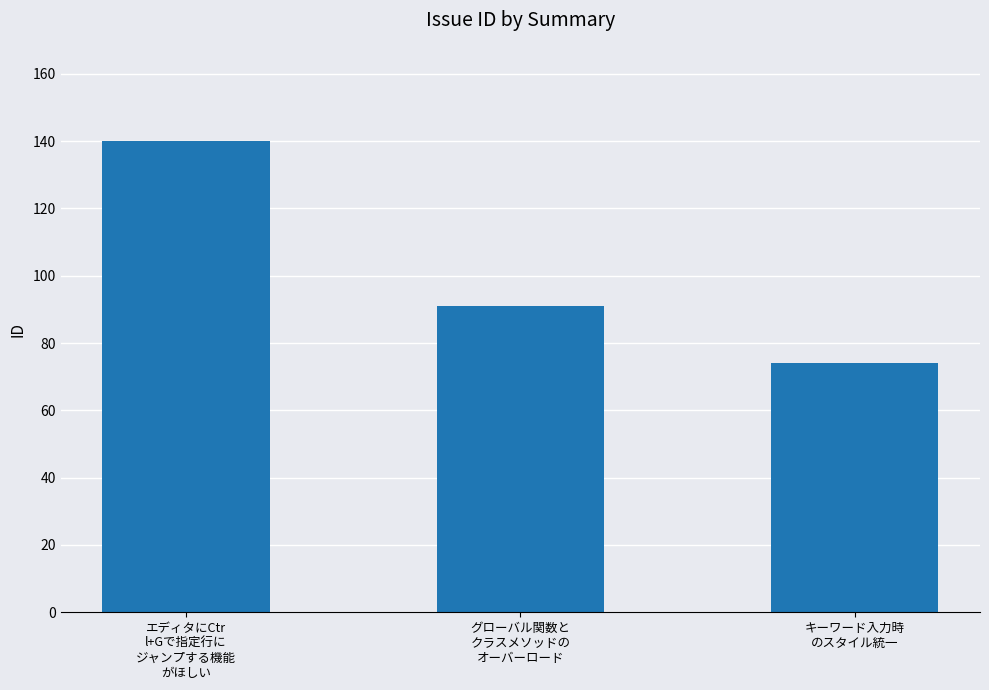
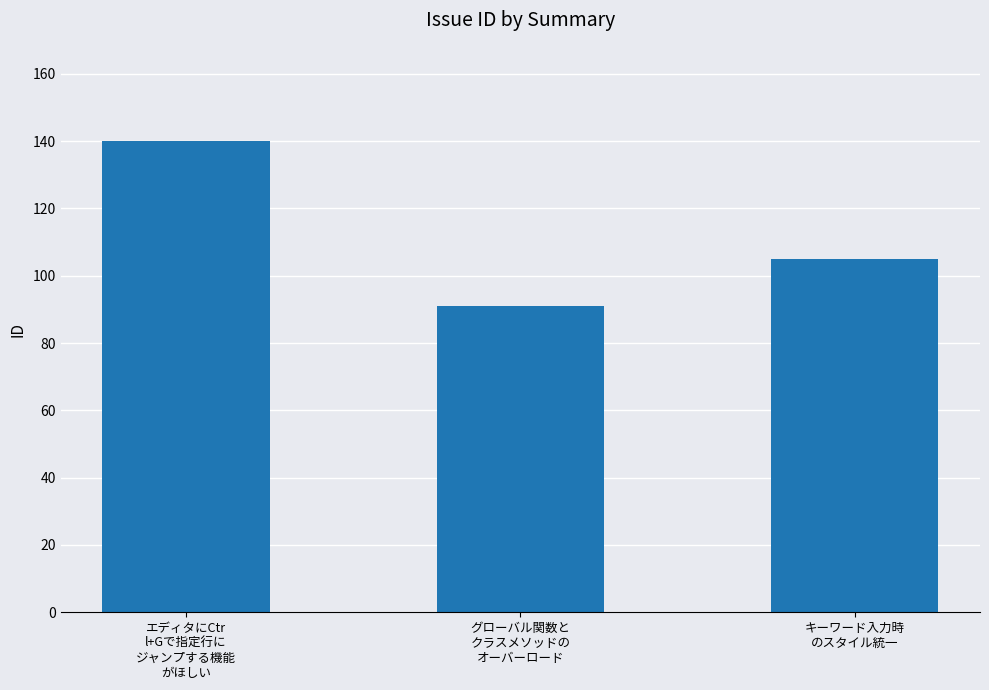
  {
    "エディタにCtr l+Gで指定行に ジャンプする機能 がほしい": 140,
    "グローバル関数と クラスメソッドの オーバーロード": 91,
-   "キーワード入力時 のスタイル統一": 74
+   "キーワード入力時 のスタイル統一": 105
  }
